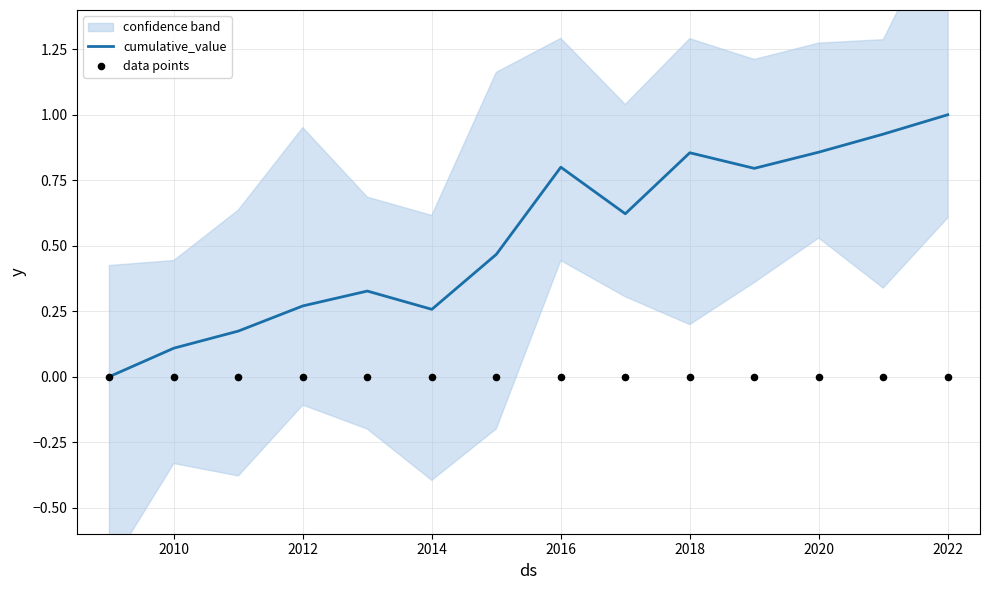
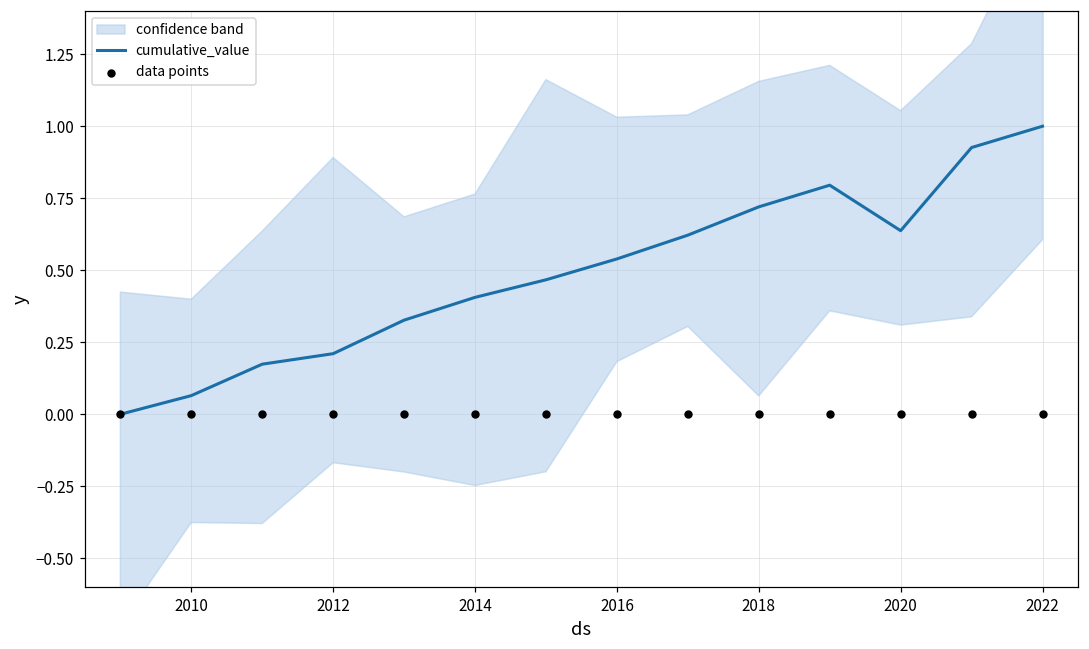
  {
    "cumulative_value": {
-     "2010": 0.11,
-     "2012": 0.27,
-     "2014": 0.26,
-     "2016": 0.80,
-     "2018": 0.85,
-     "2020": 0.86,
+     "2010": 0.06,
+     "2012": 0.21,
+     "2014": 0.41,
+     "2016": 0.54,
+     "2018": 0.72,
+     "2020": 0.64,
      "2022": 1.00
    }
  }
